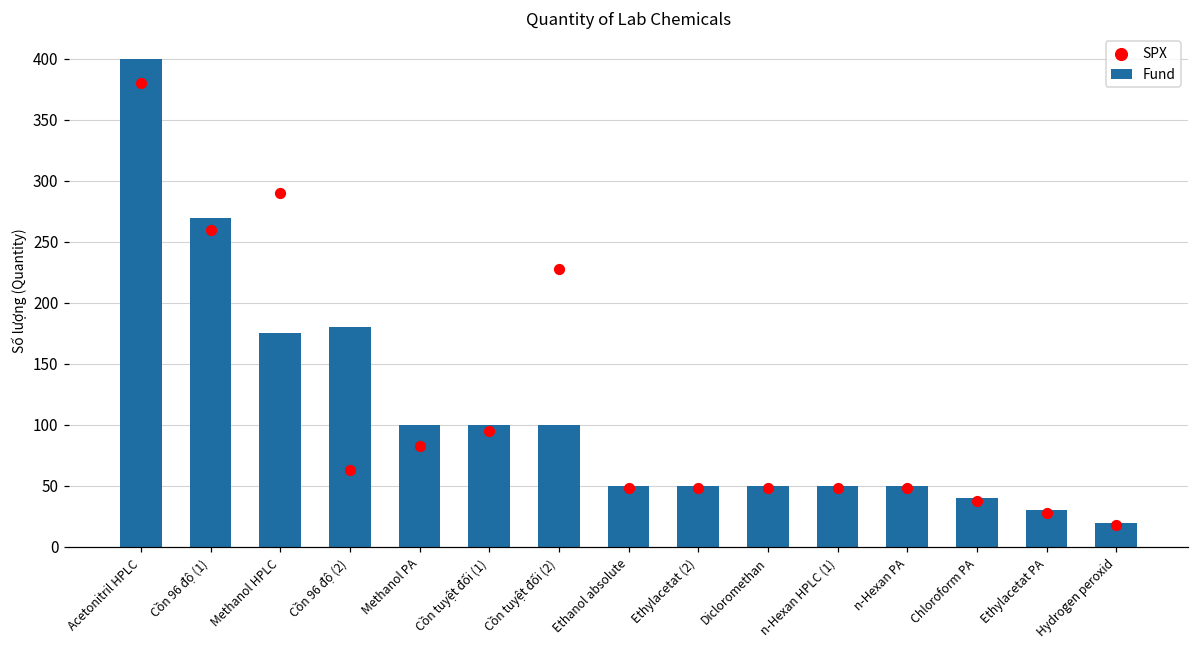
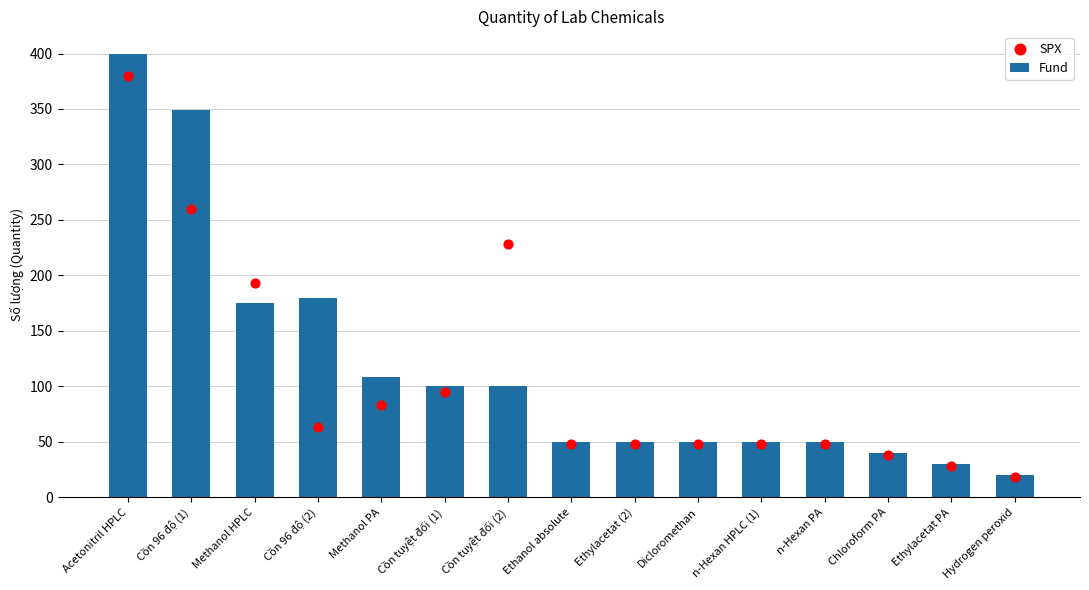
  {
    "Fund": {
      "Acetonitril HPLC": 400,
-     "Cồn 96 độ (1)": 270,
+     "Cồn 96 độ (1)": 349,
      "Methanol HPLC": 175,
      "Cồn 96 độ (2)": 180,
-     "Methanol PA": 100,
+     "Methanol PA": 108,
      "Cồn tuyệt đối (1)": 100,
      "Cồn tuyệt đối (2)": 100,
      "Ethanol absolute": 50,
      "Ethylacetat (2)": 50,
      "Dicloromethan": 50,
      "n-Hexan HPLC (1)": 50,
      "n-Hexan PA": 50,
      "Chloroform PA": 40,
      "Ethylacetat PA": 30,
      "Hydrogen peroxid": 20
    },
    "SPX": {
-     "Methanol HPLC": 290
+     "Methanol HPLC": 193
    }
  }
